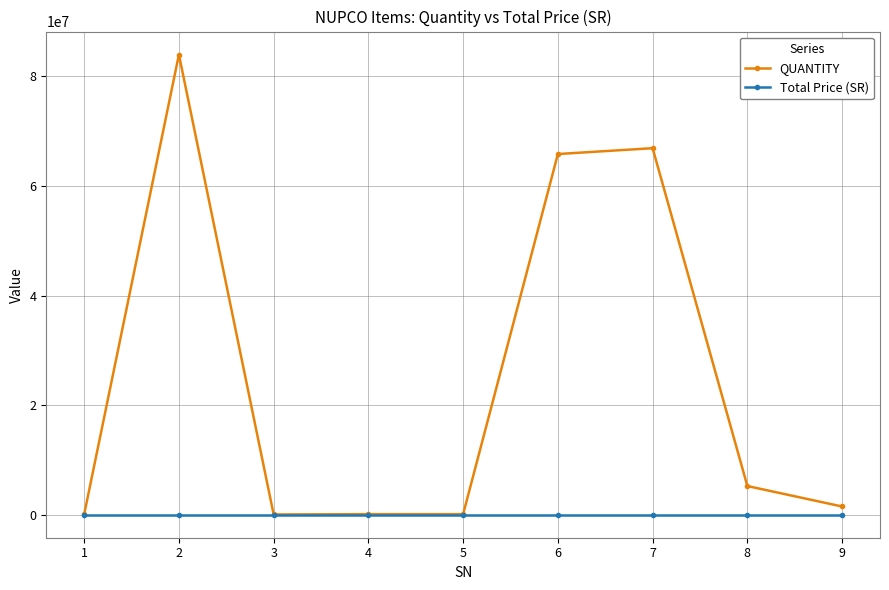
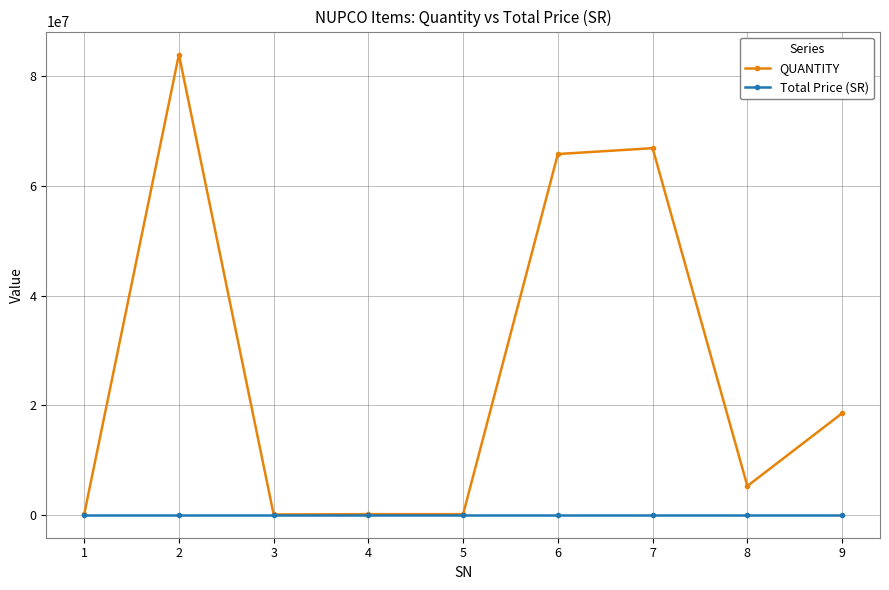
  {
    "QUANTITY": {
      "2": 84000000,
      "6": 66000000,
      "7": 67000000,
      "8": 5000000,
-     "9": 2000000
+     "9": 19000000
    },
    "Total Price (SR)": {
      "2": 0,
      "6": 0,
      "7": 0,
      "8": 0,
      "9": 0
    }
  }
